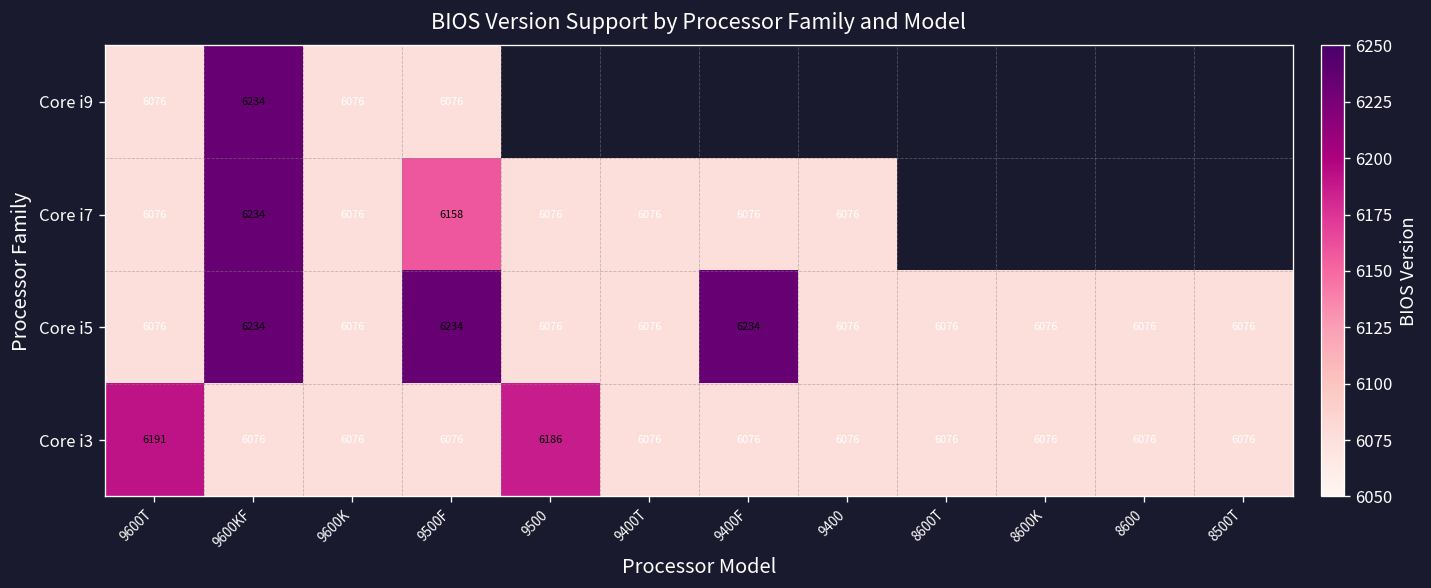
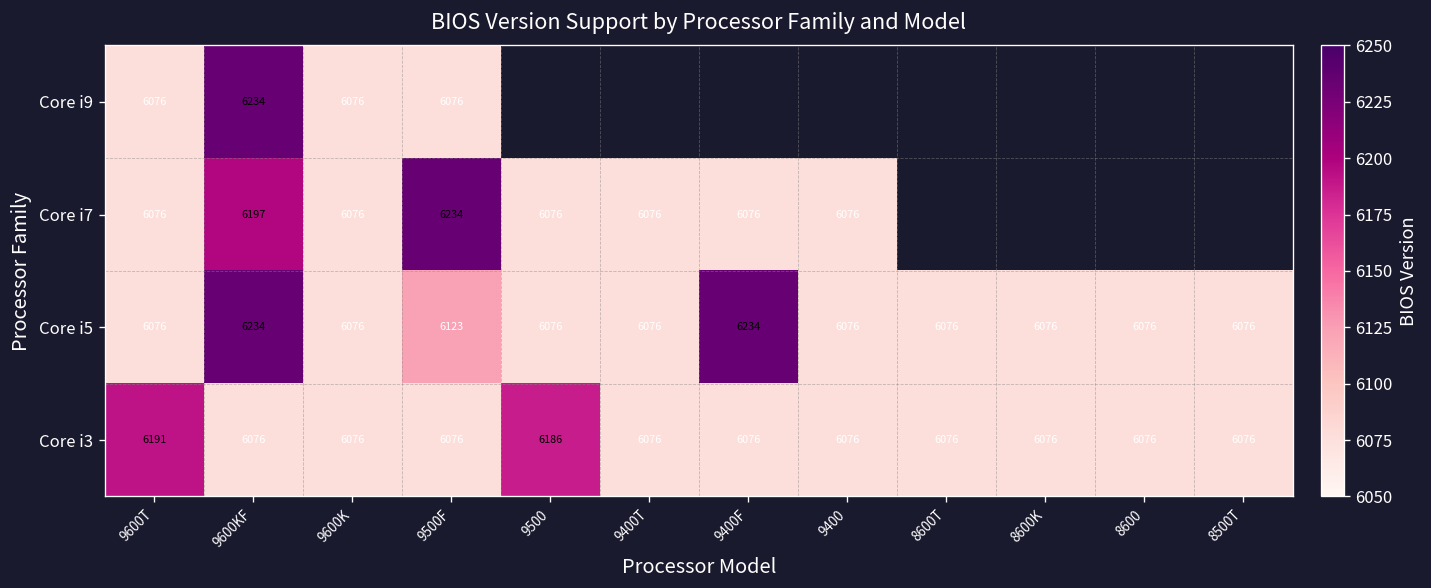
  {
    "Core i9": {
      "9600KF": 6234
    },
    "Core i7": {
-     "9600KF": 6234,
-     "9500F": 6158
+     "9600KF": 6197,
+     "9500F": 6234
    },
    "Core i5": {
      "9600KF": 6234,
-     "9500F": 6234,
+     "9500F": 6123,
      "9400F": 6234
    },
    "Core i3": {
      "9600T": 6191,
      "9500": 6186
    }
  }
